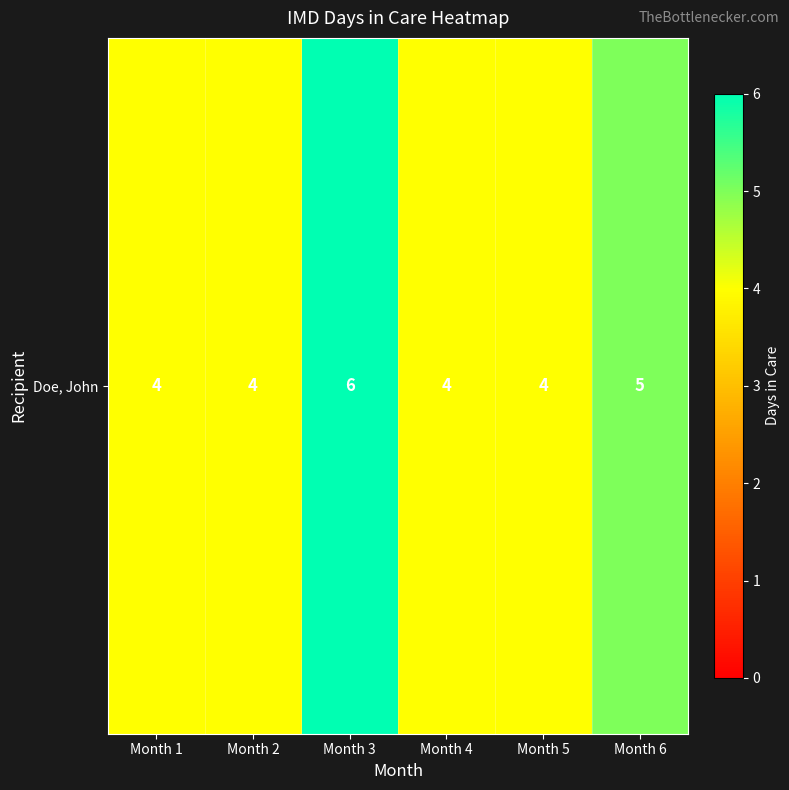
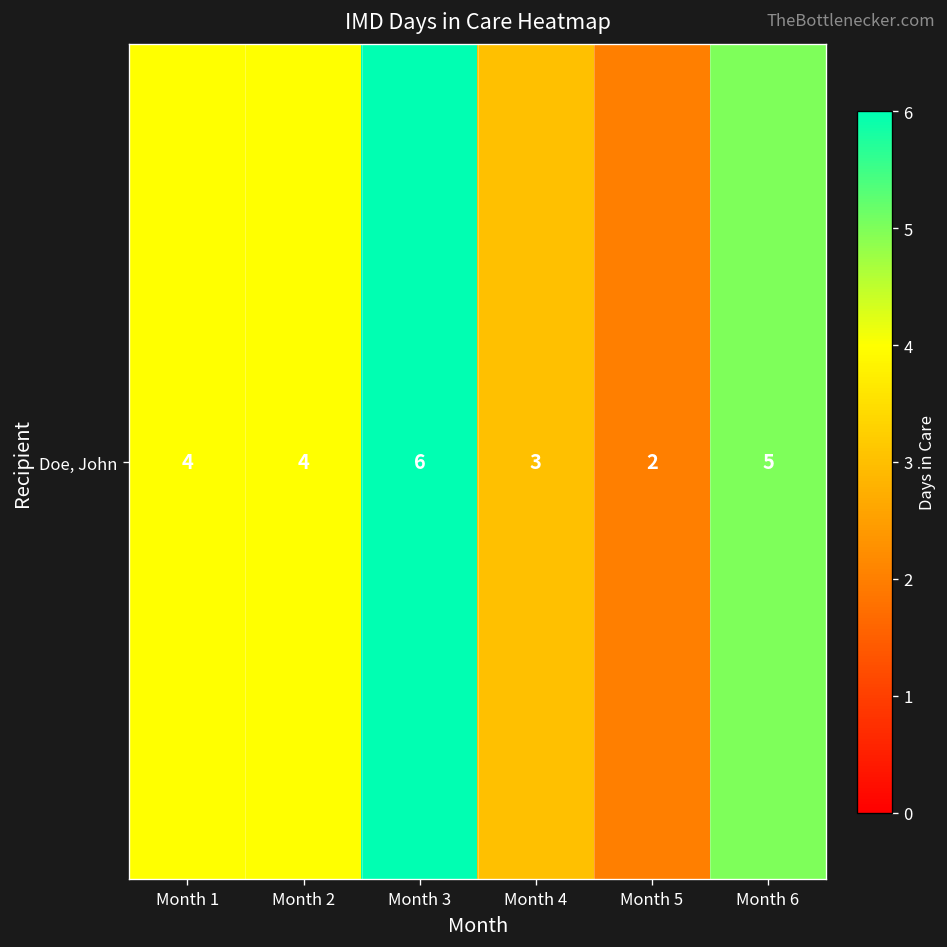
  {
    "Doe, John": {
      "Month 1": 4,
      "Month 2": 4,
      "Month 3": 6,
-     "Month 4": 4,
-     "Month 5": 4,
+     "Month 4": 3,
+     "Month 5": 2,
      "Month 6": 5
    }
  }
